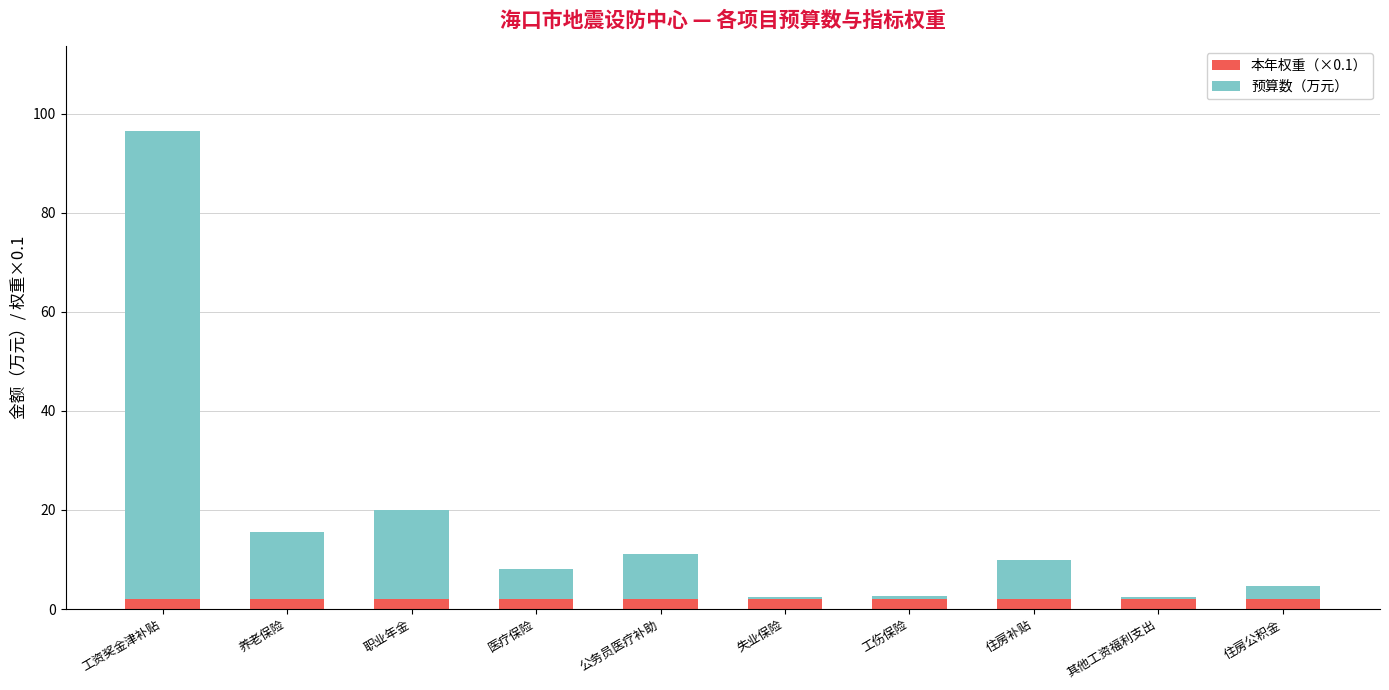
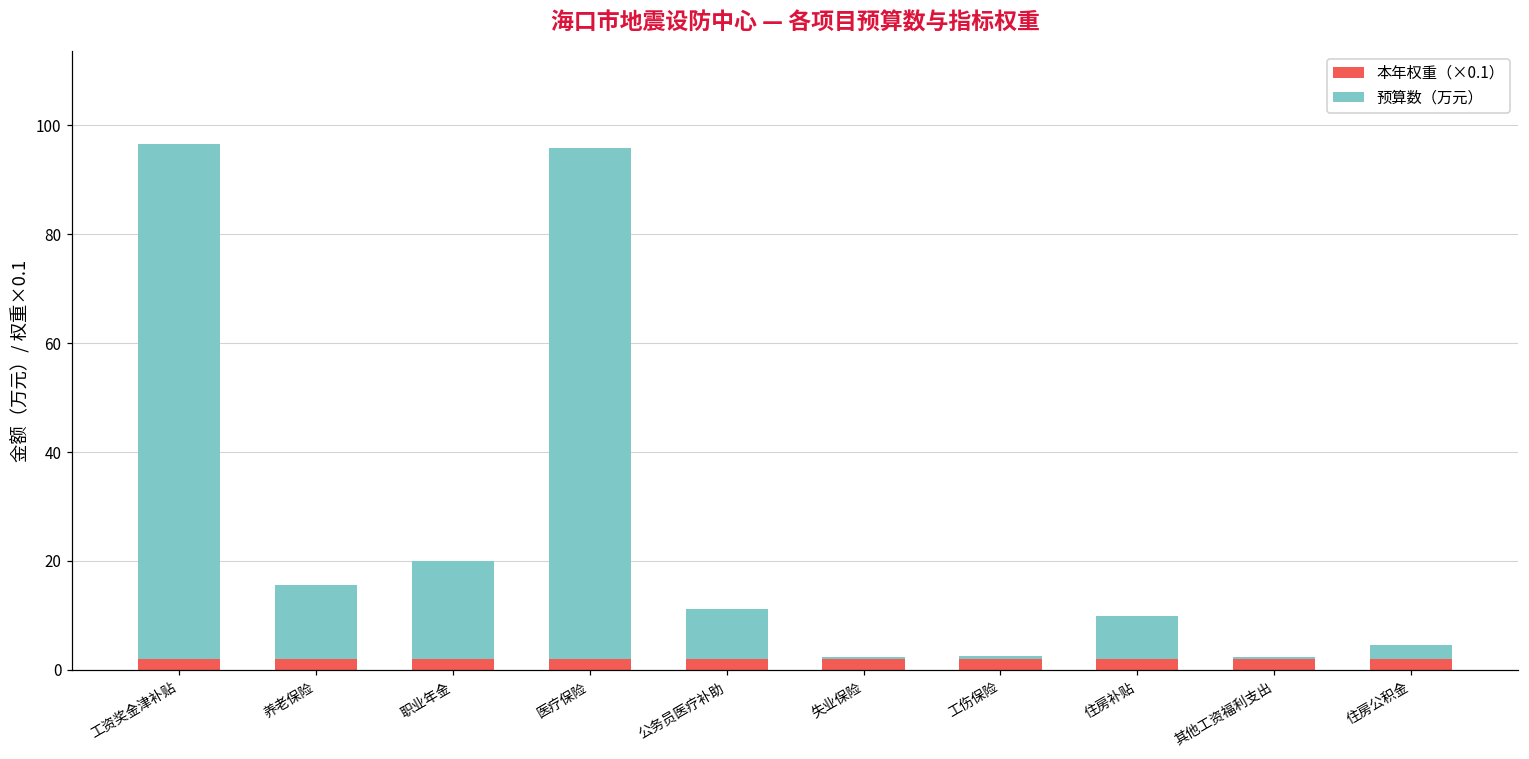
  {
    "本年权重（×0.1）": {
      "工资奖金津补贴": 2,
      "养老保险": 2,
      "职业年金": 2,
      "医疗保险": 2,
      "公务员医疗补助": 2,
      "失业保险": 2,
      "工伤保险": 2,
      "住房补贴": 2,
      "其他工资福利支出": 2,
      "住房公积金": 2
    },
    "预算数（万元）": {
      "工资奖金津补贴": 94,
      "养老保险": 14,
      "职业年金": 18,
-     "医疗保险": 6,
+     "医疗保险": 94,
      "公务员医疗补助": 9,
      "工伤保险": 1,
      "住房补贴": 8,
      "住房公积金": 3
    }
  }
